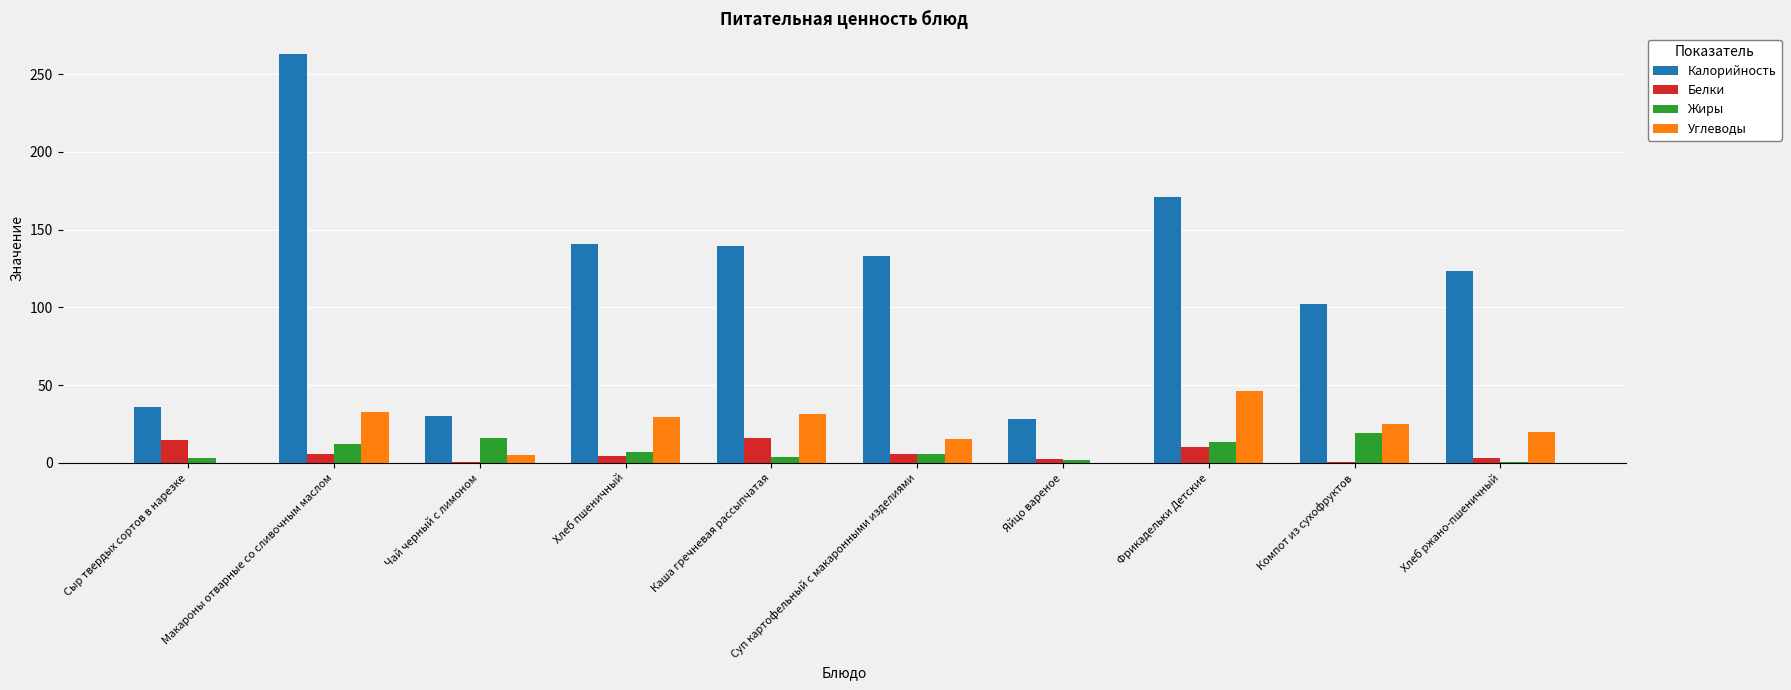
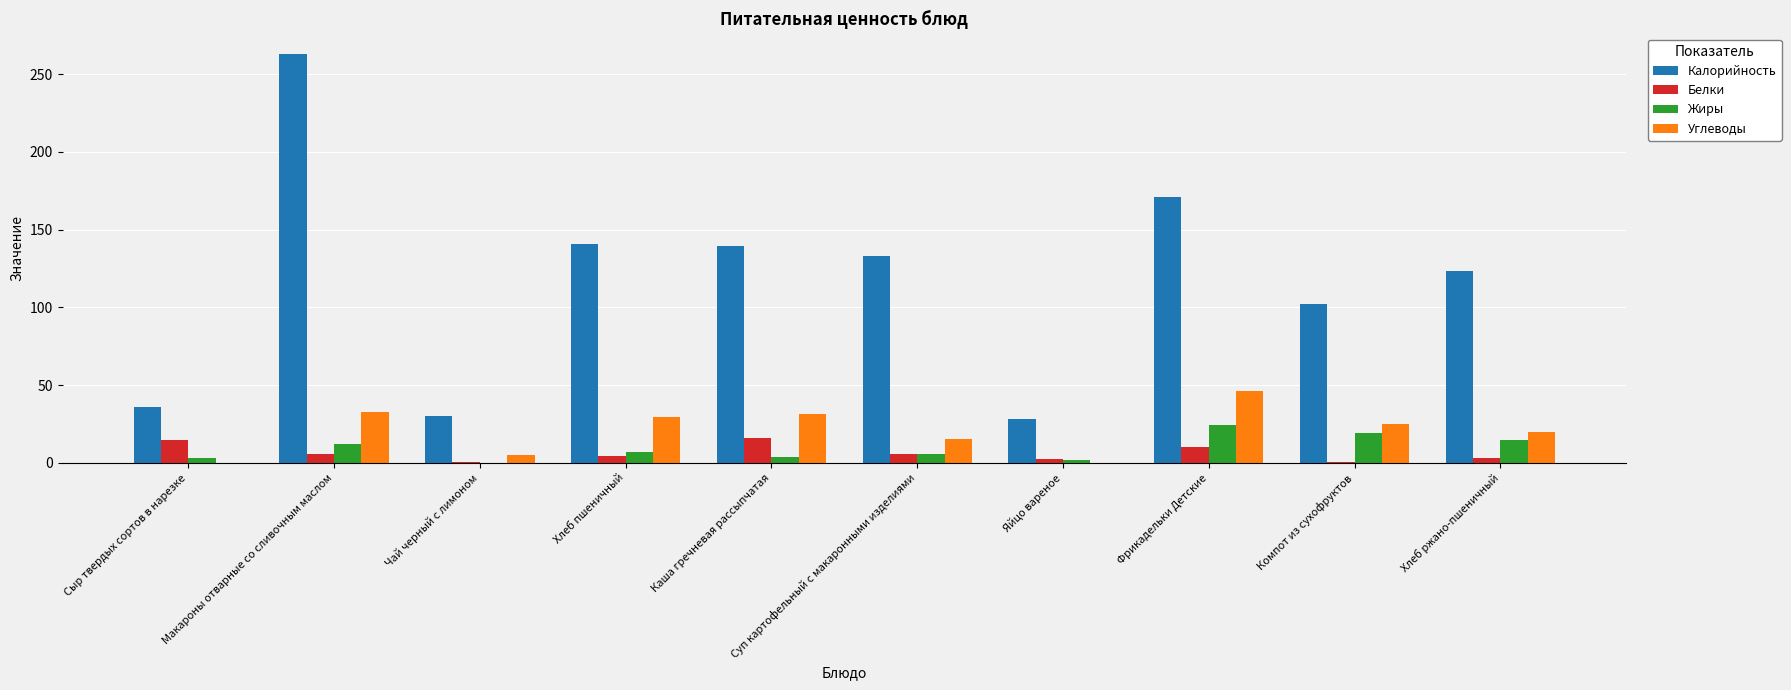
  {
    "Калорийность": {
      "Сыр твердых сортов в нарезке": 36,
      "Макароны отварные со сливочным маслом": 263,
      "Чай черный с лимоном": 30,
      "Хлеб пшеничный": 141,
      "Каша гречневая рассыпчатая": 139,
      "Суп картофельный с макаронными изделиями": 133,
      "Яйцо вареное": 28,
      "Фрикадельки Детские": 171,
      "Компот из сухофруктов": 102,
      "Хлеб ржано-пшеничный": 123
    },
    "Белки": {
      "Сыр твердых сортов в нарезке": 15,
      "Макароны отварные со сливочным маслом": 5,
      "Хлеб пшеничный": 5,
      "Каша гречневая рассыпчатая": 16,
      "Суп картофельный с макаронными изделиями": 5,
      "Яйцо вареное": 2,
      "Фрикадельки Детские": 10,
      "Хлеб ржано-пшеничный": 3
    },
    "Жиры": {
      "Сыр твердых сортов в нарезке": 3,
      "Макароны отварные со сливочным маслом": 12,
-     "Чай черный с лимоном": 16,
+     "Чай черный с лимоном": 0,
      "Хлеб пшеничный": 7,
      "Каша гречневая рассыпчатая": 4,
      "Суп картофельный с макаронными изделиями": 6,
      "Яйцо вареное": 2,
-     "Фрикадельки Детские": 13,
+     "Фрикадельки Детские": 25,
      "Компот из сухофруктов": 19,
-     "Хлеб ржано-пшеничный": 1
+     "Хлеб ржано-пшеничный": 15
    },
    "Углеводы": {
      "Сыр твердых сортов в нарезке": 0,
      "Макароны отварные со сливочным маслом": 33,
      "Чай черный с лимоном": 5,
      "Хлеб пшеничный": 30,
      "Каша гречневая рассыпчатая": 31,
      "Суп картофельный с макаронными изделиями": 16,
      "Фрикадельки Детские": 46,
      "Компот из сухофруктов": 25,
      "Хлеб ржано-пшеничный": 20
    }
  }
